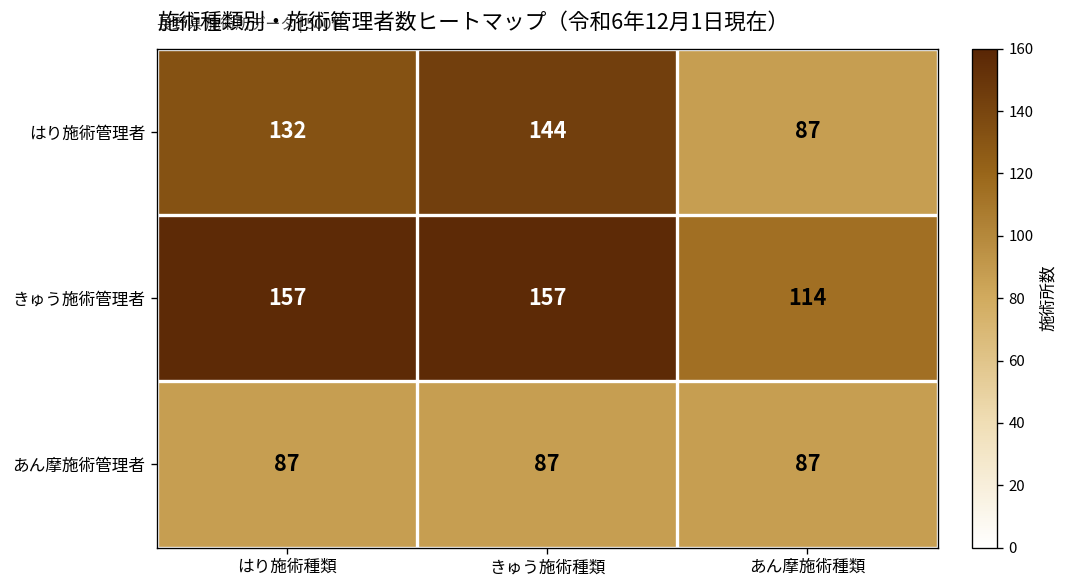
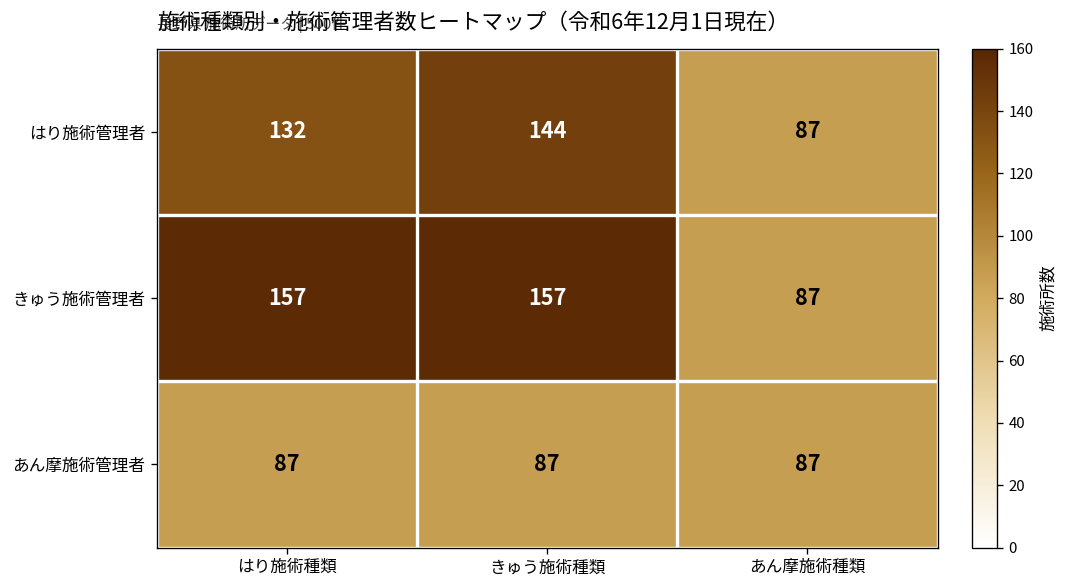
  {
    "はり施術管理者": {
      "はり施術種類": 132,
      "きゅう施術種類": 144,
      "あん摩施術種類": 87
    },
    "きゅう施術管理者": {
      "はり施術種類": 157,
      "きゅう施術種類": 157,
-     "あん摩施術種類": 114
+     "あん摩施術種類": 87
    },
    "あん摩施術管理者": {
      "はり施術種類": 87,
      "きゅう施術種類": 87,
      "あん摩施術種類": 87
    }
  }
